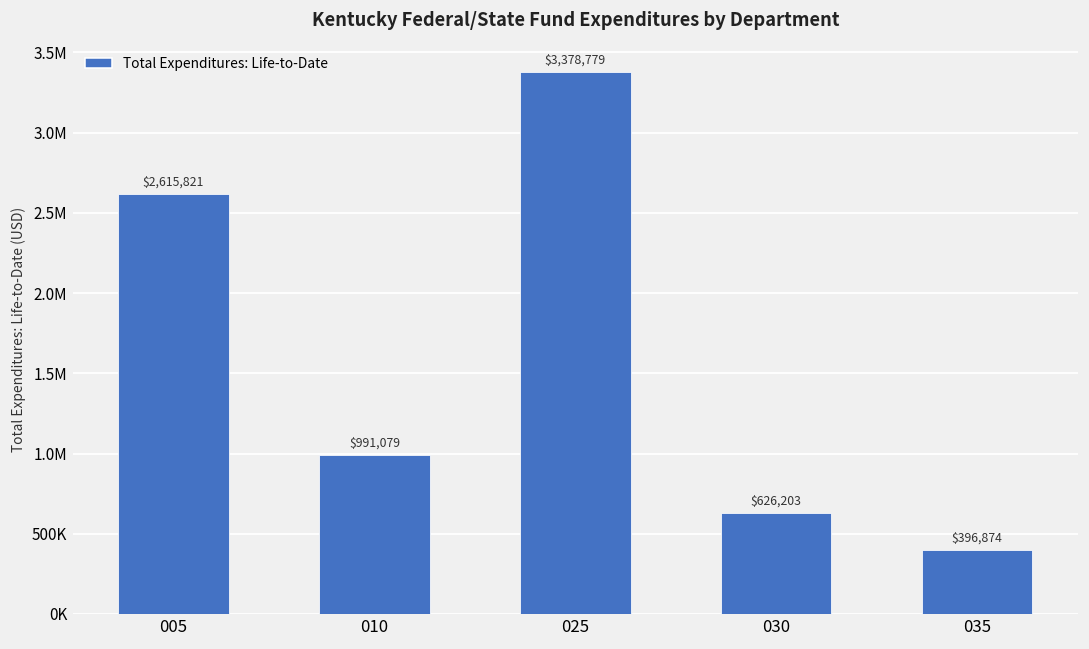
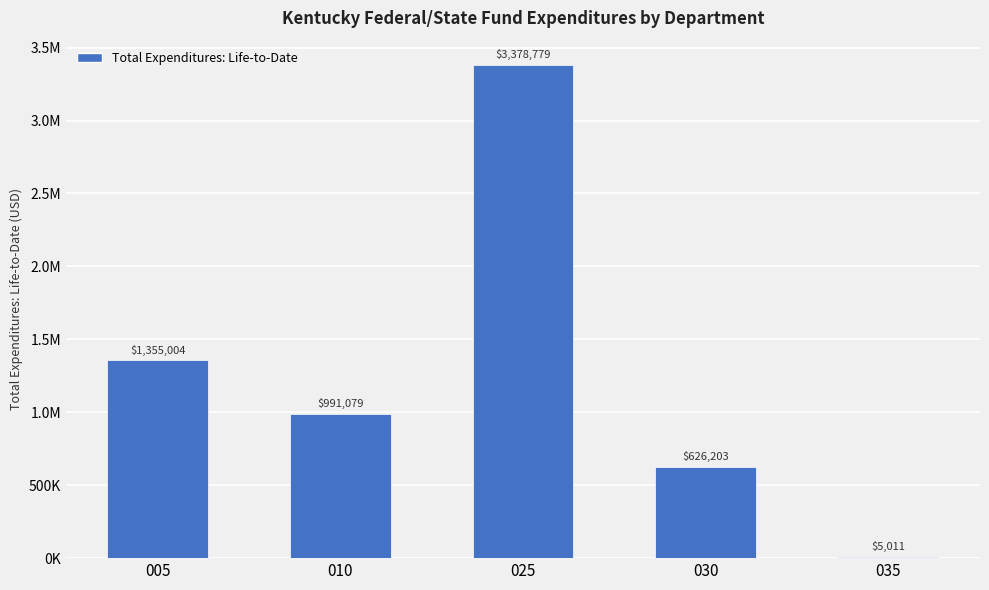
  {
-   "005": "$2,615,821",
+   "005": "$1,355,004",
    "010": "$991,079",
    "025": "$3,378,779",
    "030": "$626,203",
-   "035": "$396,874"
+   "035": "$5,011"
  }
